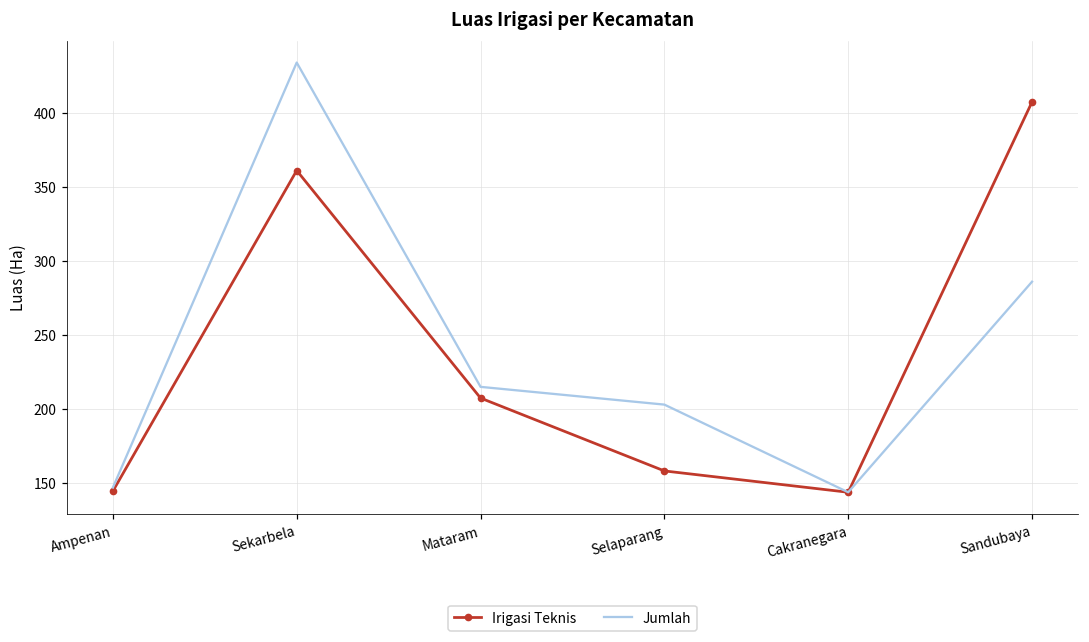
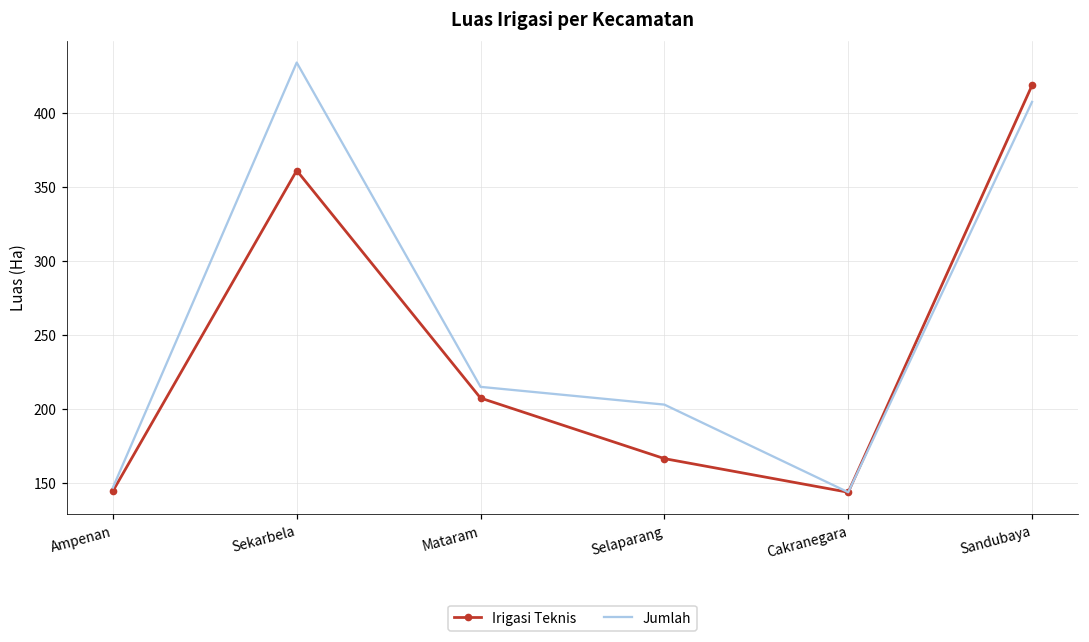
  {
    "Irigasi Teknis": {
      "Ampenan": 145,
      "Sekarbela": 361,
      "Mataram": 207,
-     "Selaparang": 158,
-     "Sandubaya": 407
+     "Selaparang": 167,
+     "Sandubaya": 418
    },
    "Jumlah": {
      "Ampenan": 147,
      "Sekarbela": 434,
      "Mataram": 215,
      "Selaparang": 203,
-     "Sandubaya": 286
+     "Sandubaya": 407
    }
  }
